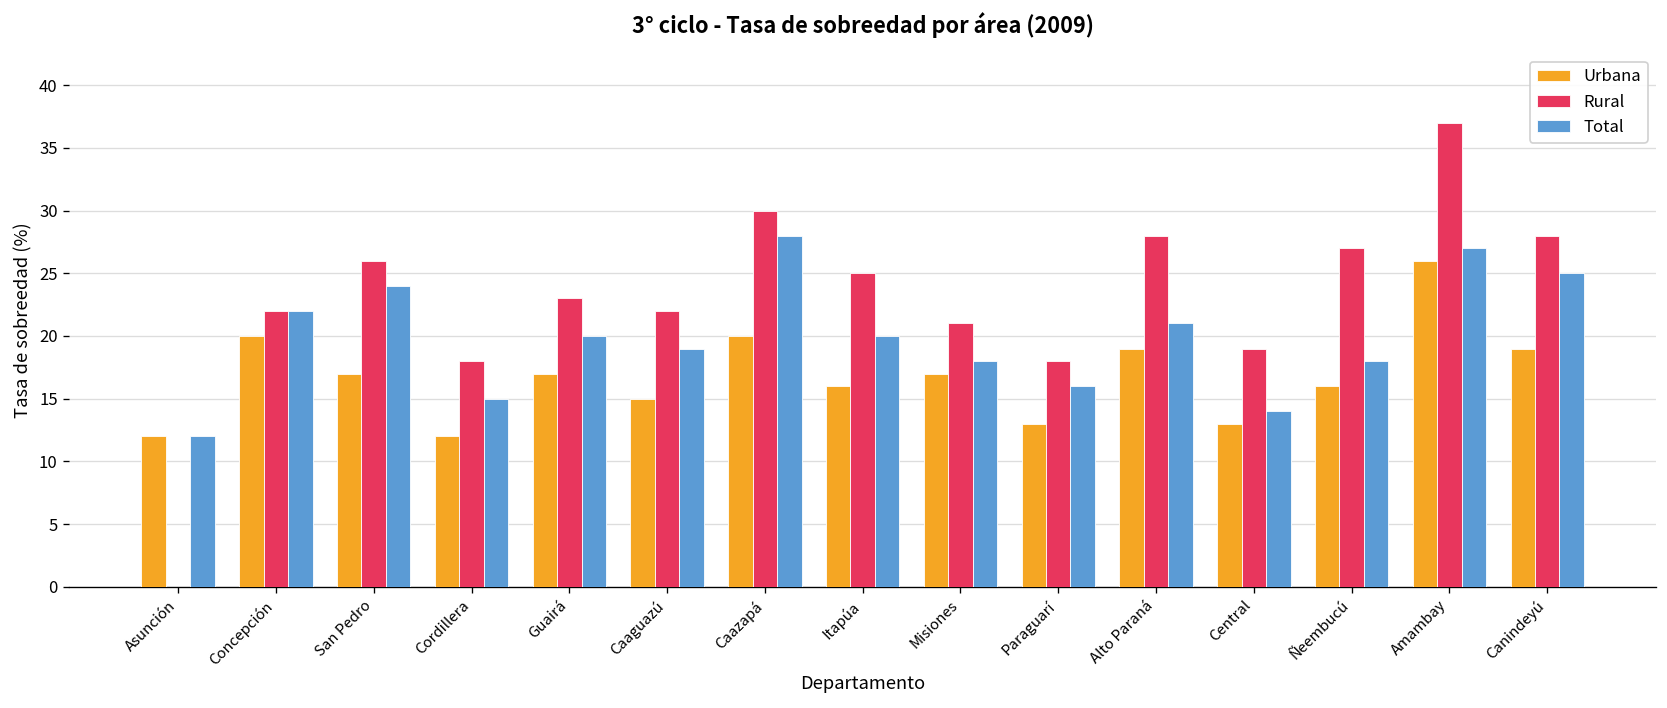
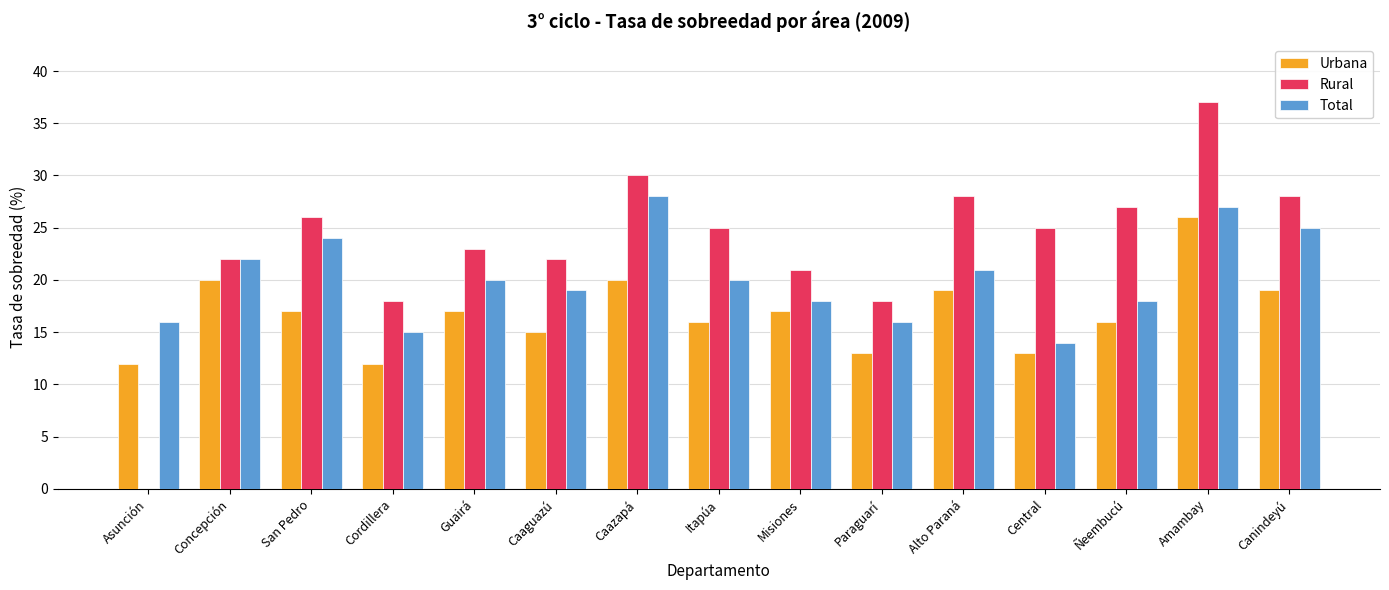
  {
    "Urbana": {
      "Asunción": 12,
      "Concepción": 20,
      "San Pedro": 17,
      "Cordillera": 12,
      "Guairá": 17,
      "Caaguazú": 15,
      "Caazapá": 20,
      "Itapúa": 16,
      "Misiones": 17,
      "Paraguarí": 13,
      "Alto Paraná": 19,
      "Central": 13,
      "Ñeembucú": 16,
      "Amambay": 26,
      "Canindeyú": 19
    },
    "Rural": {
      "Asunción": 0,
      "Concepción": 22,
      "San Pedro": 26,
      "Cordillera": 18,
      "Guairá": 23,
      "Caaguazú": 22,
      "Caazapá": 30,
      "Itapúa": 25,
      "Misiones": 21,
      "Paraguarí": 18,
      "Alto Paraná": 28,
-     "Central": 19,
+     "Central": 25,
      "Ñeembucú": 27,
      "Amambay": 37,
      "Canindeyú": 28
    },
    "Total": {
-     "Asunción": 12,
+     "Asunción": 16,
      "Concepción": 22,
      "San Pedro": 24,
      "Cordillera": 15,
      "Guairá": 20,
      "Caaguazú": 19,
      "Caazapá": 28,
      "Itapúa": 20,
      "Misiones": 18,
      "Paraguarí": 16,
      "Alto Paraná": 21,
      "Central": 14,
      "Ñeembucú": 18,
      "Amambay": 27,
      "Canindeyú": 25
    }
  }
